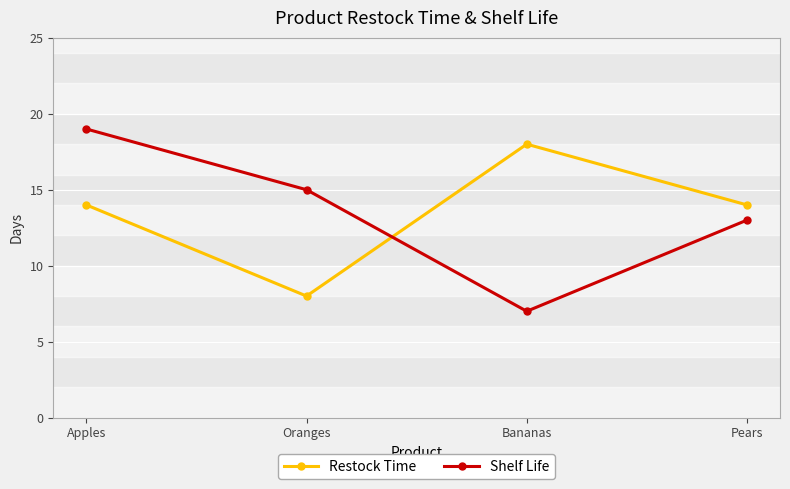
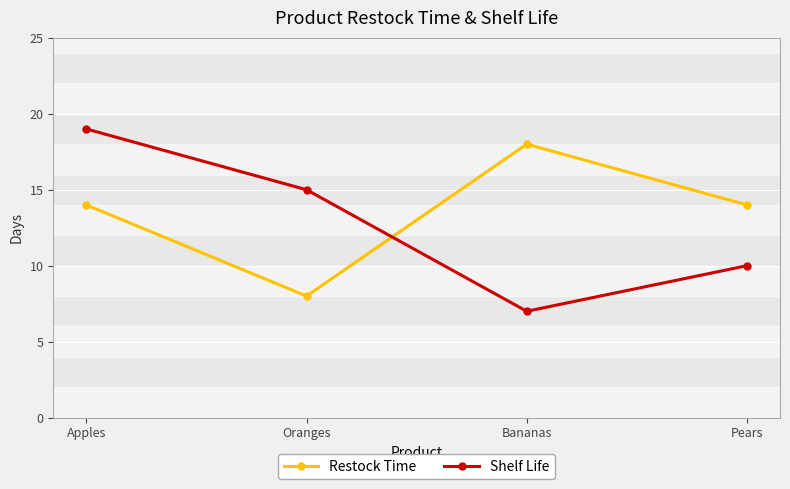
  {
    "Restock Time": {
      "Apples": 14,
      "Oranges": 8,
      "Bananas": 18,
      "Pears": 14
    },
    "Shelf Life": {
      "Apples": 19,
      "Oranges": 15,
      "Bananas": 7,
-     "Pears": 13
+     "Pears": 10
    }
  }
